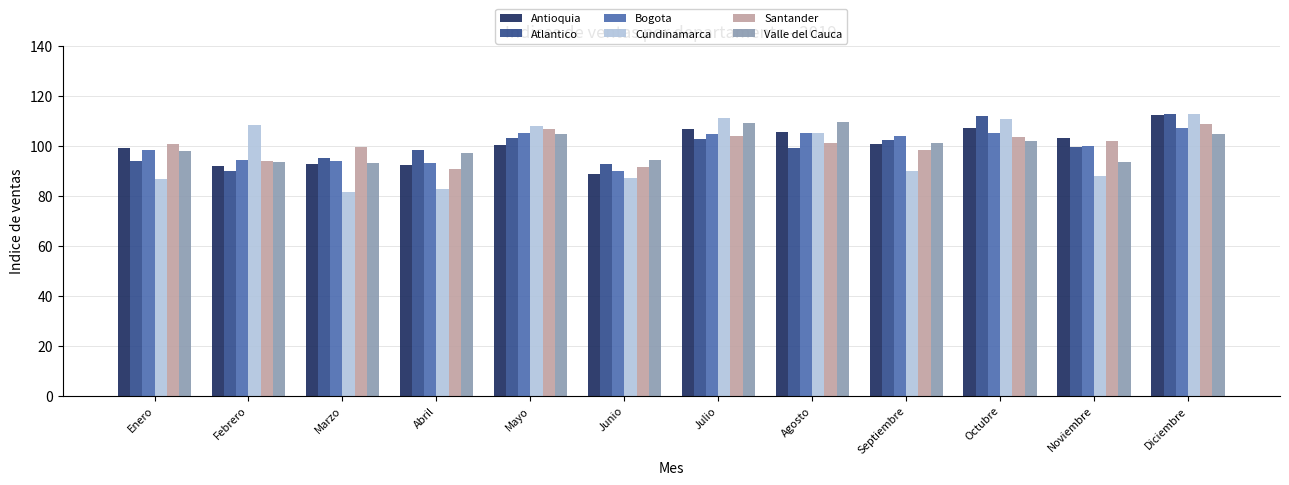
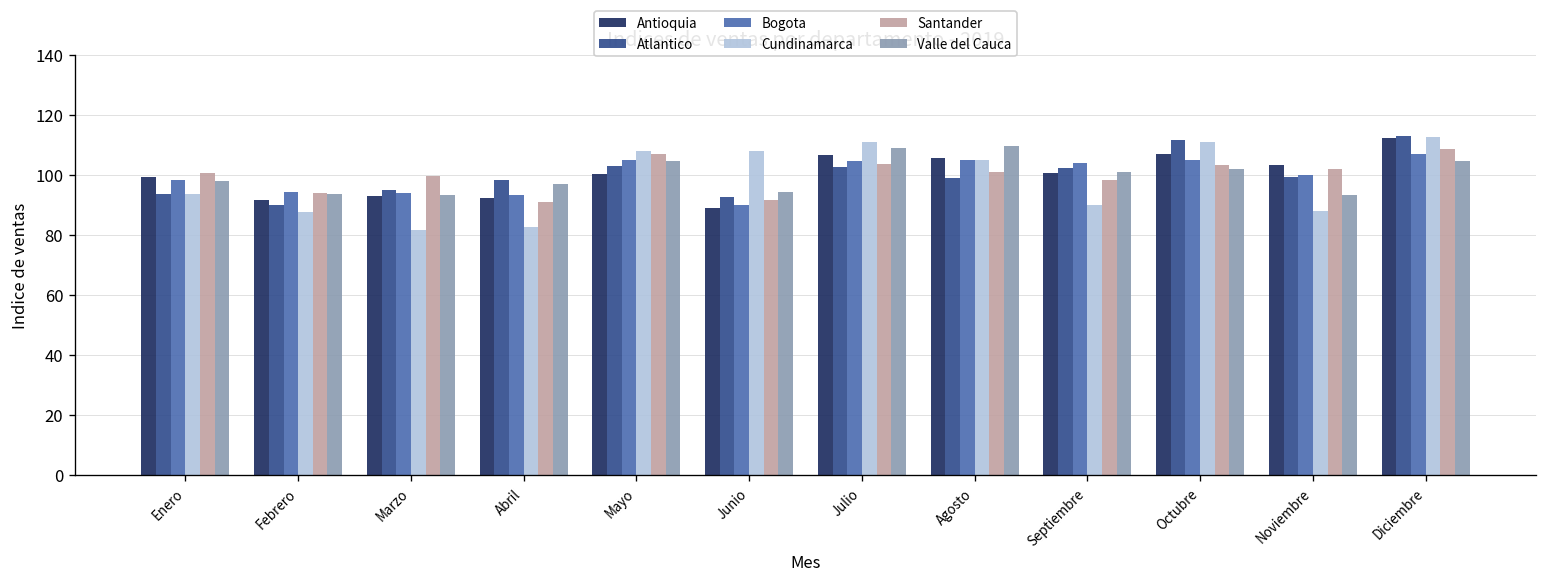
  {
    "Cundinamarca": {
-     "Enero": 86,
-     "Febrero": 108,
+     "Enero": 94,
+     "Febrero": 88,
      "Marzo": 81,
      "Abril": 83,
      "Mayo": 108,
-     "Junio": 87,
+     "Junio": 108,
      "Julio": 111,
      "Agosto": 105,
      "Septiembre": 90,
      "Octubre": 111,
      "Noviembre": 88,
      "Diciembre": 113
    }
  }
